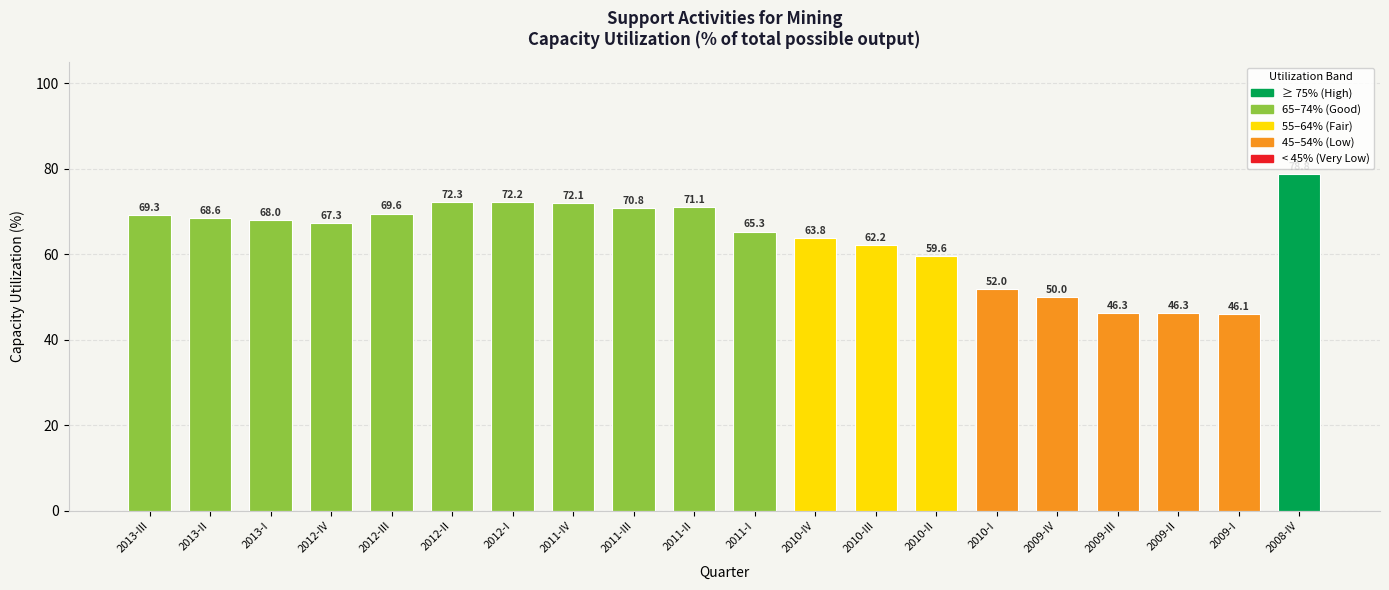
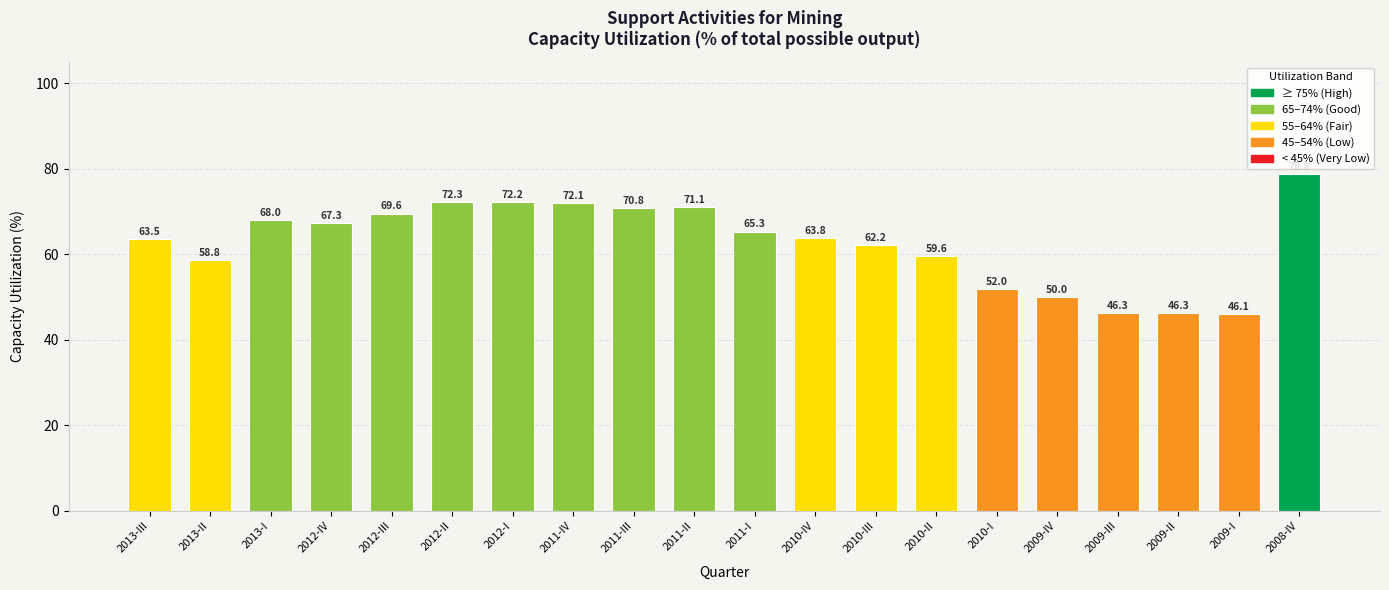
  {
-   "2013-III": 69.3,
-   "2013-II": 68.6,
+   "2013-III": 63.5,
+   "2013-II": 58.8,
    "2013-I": 68.0,
    "2012-IV": 67.3,
    "2012-III": 69.6,
    "2012-II": 72.3,
    "2012-I": 72.2,
    "2011-IV": 72.1,
    "2011-III": 70.8,
    "2011-II": 71.1,
    "2011-I": 65.3,
    "2010-IV": 63.8,
    "2010-III": 62.2,
    "2010-II": 59.6,
    "2010-I": 52.0,
    "2009-IV": 50.0,
    "2009-III": 46.3,
    "2009-II": 46.3,
    "2009-I": 46.1
  }
